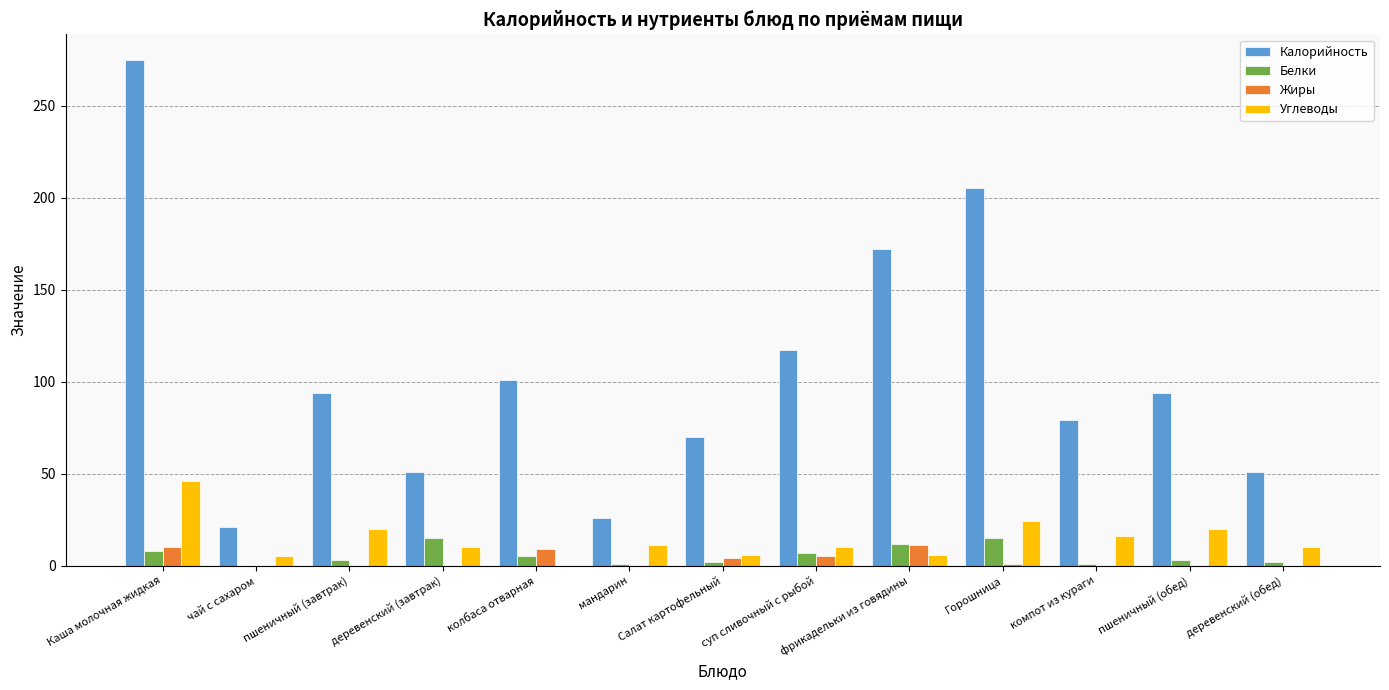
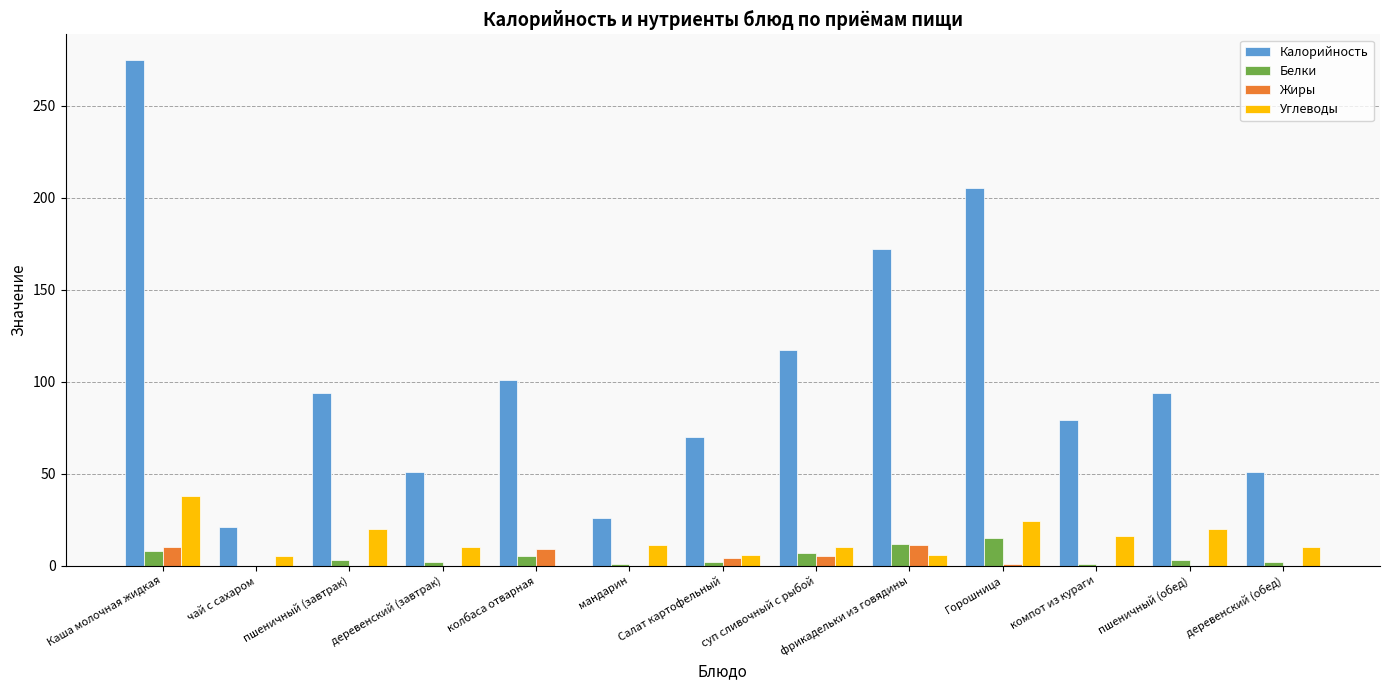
  {
    "Калорийность": {
      "Каша молочная жидкая": 275,
      "чай с сахаром": 21,
      "пшеничный (завтрак)": 94,
      "деревенский (завтрак)": 51,
      "колбаса отварная": 101,
      "мандарин": 26,
      "Салат картофельный": 70,
      "суп сливочный с рыбой": 117,
      "фрикадельки из говядины": 172,
      "Горошница": 205,
      "компот из кураги": 79,
      "пшеничный (обед)": 94,
      "деревенский (обед)": 51
    },
    "Белки": {
      "Каша молочная жидкая": 8,
      "чай с сахаром": 0,
      "пшеничный (завтрак)": 3,
-     "деревенский (завтрак)": 15,
+     "деревенский (завтрак)": 2,
      "колбаса отварная": 5,
      "Салат картофельный": 2,
      "суп сливочный с рыбой": 7,
      "фрикадельки из говядины": 12,
      "Горошница": 15,
      "пшеничный (обед)": 3,
      "деревенский (обед)": 2
    },
    "Жиры": {
      "Каша молочная жидкая": 10,
      "чай с сахаром": 0,
      "пшеничный (завтрак)": 0,
      "деревенский (завтрак)": 0,
      "колбаса отварная": 9,
      "мандарин": 0,
      "Салат картофельный": 4,
      "суп сливочный с рыбой": 5,
      "фрикадельки из говядины": 11,
      "компот из кураги": 0,
      "пшеничный (обед)": 0,
      "деревенский (обед)": 0
    },
    "Углеводы": {
-     "Каша молочная жидкая": 46,
+     "Каша молочная жидкая": 38,
      "чай с сахаром": 5,
      "пшеничный (завтрак)": 20,
      "деревенский (завтрак)": 10,
      "колбаса отварная": 0,
      "мандарин": 11,
      "Салат картофельный": 6,
      "суп сливочный с рыбой": 10,
      "фрикадельки из говядины": 6,
      "Горошница": 24,
      "компот из кураги": 16,
      "пшеничный (обед)": 20,
      "деревенский (обед)": 10
    }
  }
